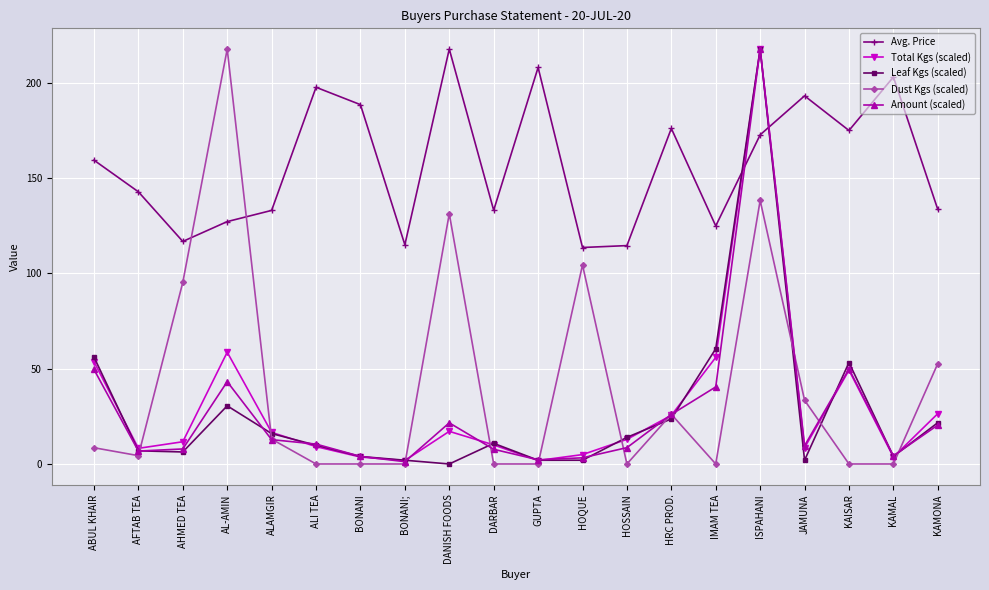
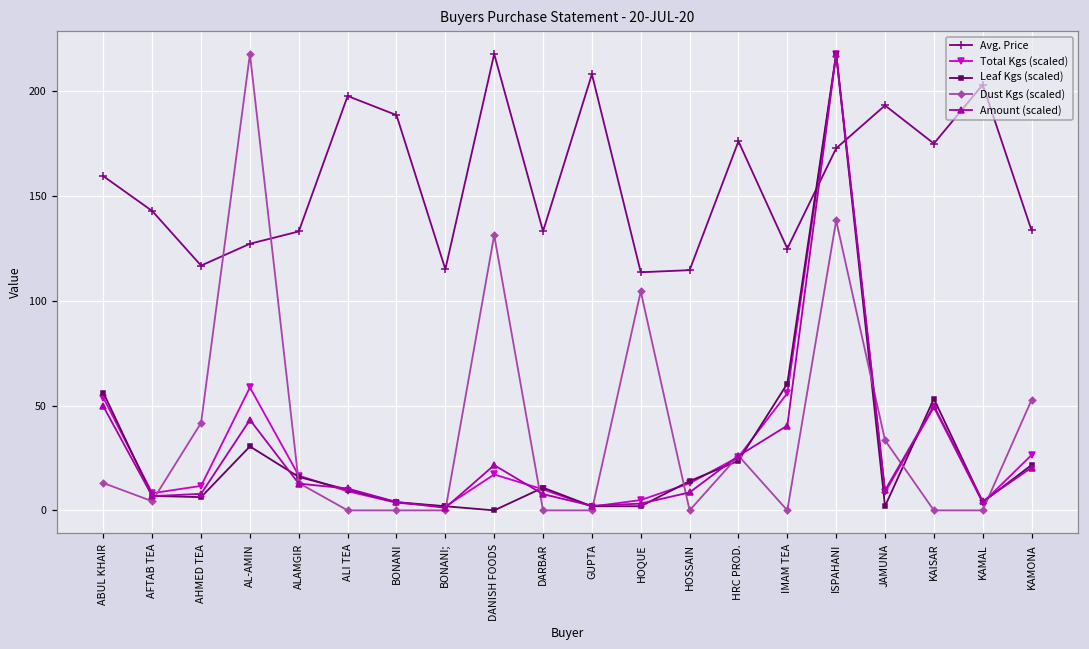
  {
    "Dust Kgs (scaled)": {
-     "ABUL KHAIR": 9,
+     "ABUL KHAIR": 13,
      "AFTAB TEA": 4,
-     "AHMED TEA": 95,
+     "AHMED TEA": 42,
      "AL-AMIN": 218,
      "ALI TEA": 0,
      "BONANI": 0,
      "DANISH FOODS": 131,
      "DARBAR": 0,
      "GUPTA": 0,
      "HOQUE": 104,
      "HOSSAIN": 0,
      "IMAM TEA": 0,
      "ISPAHANI": 138,
      "JAMUNA": 33,
      "KAISAR": 0,
      "KAMAL": 0,
      "KAMONA": 53
    }
  }
